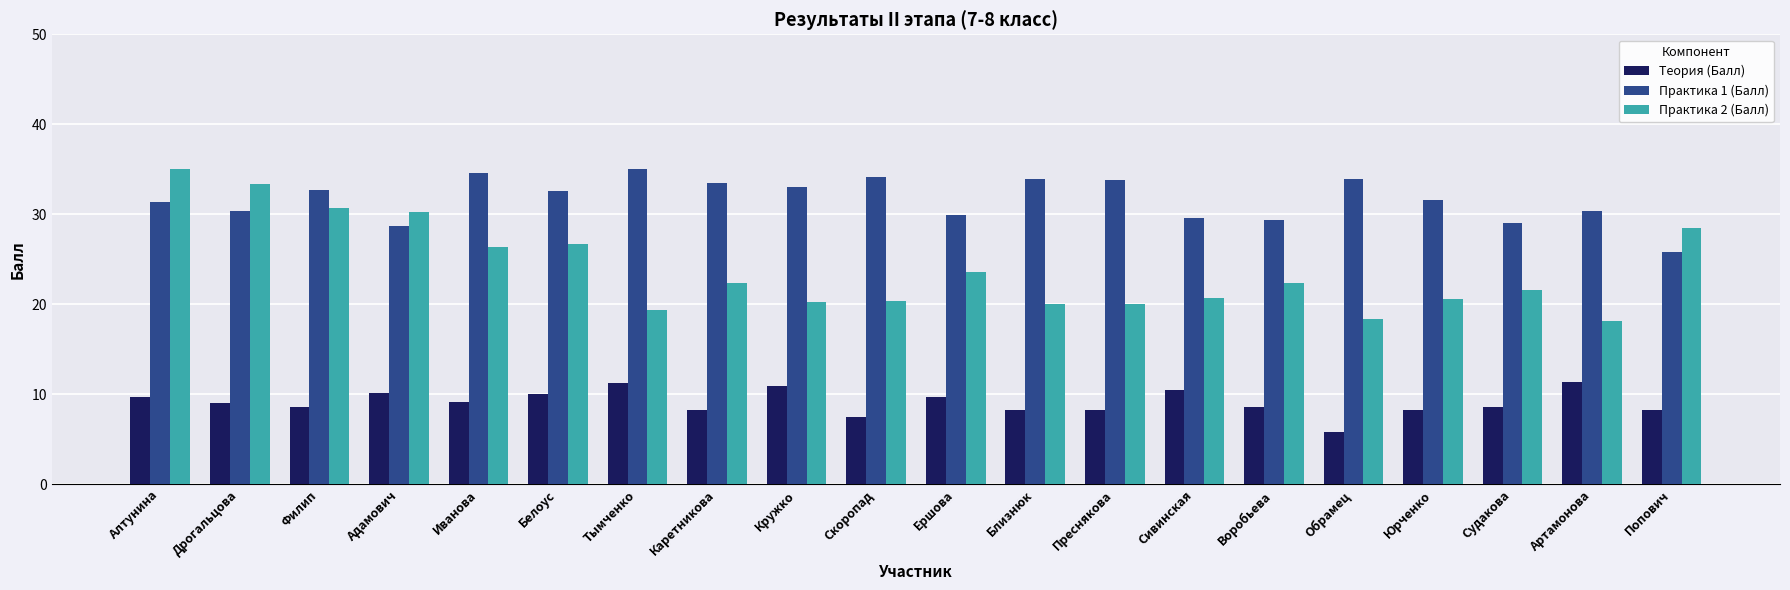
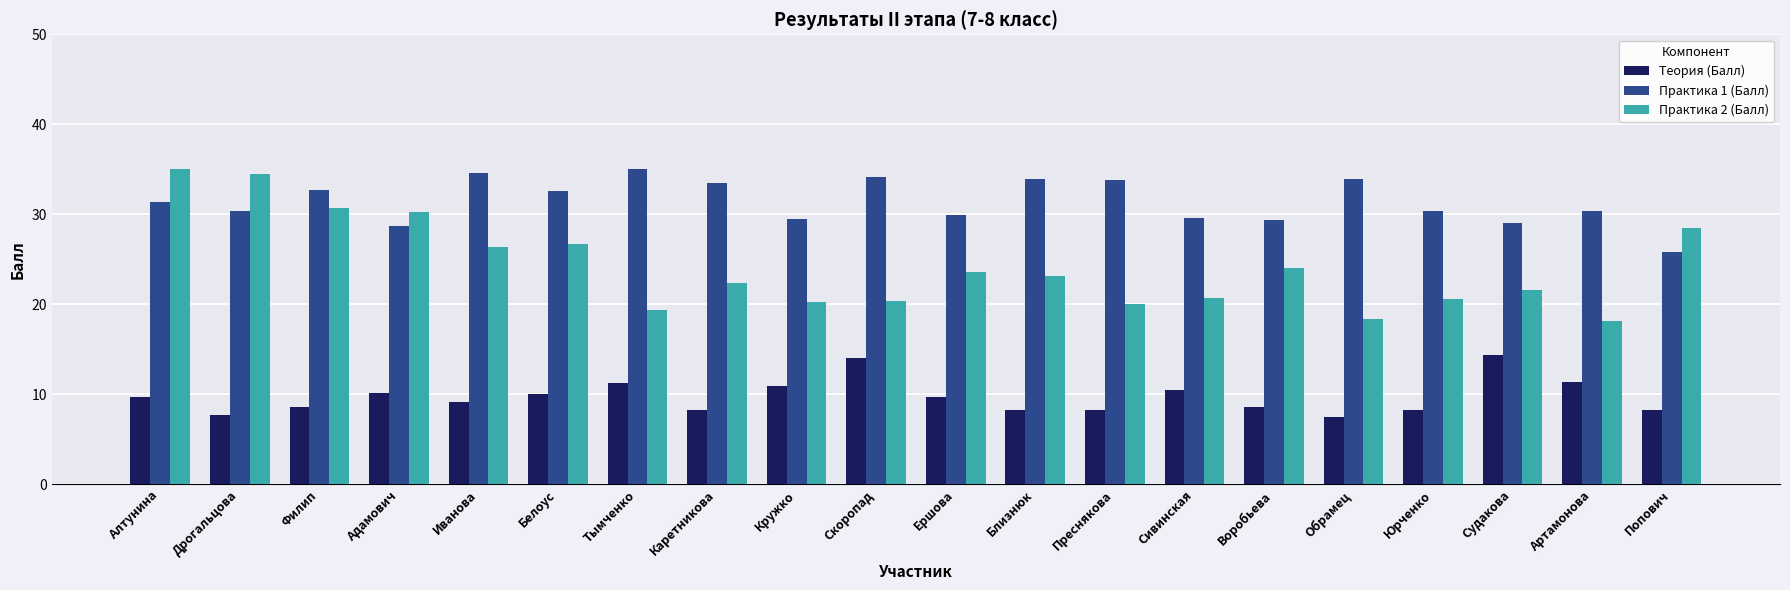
  {
    "Теория (Балл)": {
      "Алтунина": 10,
-     "Дрогальцова": 9,
+     "Дрогальцова": 8,
      "Филип": 9,
      "Адамович": 10,
      "Иванова": 9,
      "Белоус": 10,
      "Тымченко": 11,
      "Каретникова": 8,
      "Кружко": 11,
-     "Скоропад": 8,
+     "Скоропад": 14,
      "Ершова": 10,
      "Близнюк": 8,
      "Преснякова": 8,
      "Сивинская": 11,
      "Воробьева": 9,
-     "Обрамец": 6,
+     "Обрамец": 8,
      "Юрченко": 8,
-     "Судакова": 9,
+     "Судакова": 14,
      "Артамонова": 11,
      "Попович": 8
    },
    "Практика 1 (Балл)": {
      "Алтунина": 31,
      "Дрогальцова": 30,
      "Филип": 33,
      "Адамович": 29,
      "Иванова": 35,
      "Белоус": 33,
      "Тымченко": 35,
      "Каретникова": 33,
-     "Кружко": 33,
+     "Кружко": 30,
      "Скоропад": 34,
      "Ершова": 30,
      "Близнюк": 34,
      "Преснякова": 34,
      "Сивинская": 30,
      "Воробьева": 29,
      "Обрамец": 34,
-     "Юрченко": 32,
+     "Юрченко": 30,
      "Судакова": 29,
      "Артамонова": 30,
      "Попович": 26
    },
    "Практика 2 (Балл)": {
      "Алтунина": 35,
-     "Дрогальцова": 33,
+     "Дрогальцова": 34,
      "Филип": 31,
      "Адамович": 30,
      "Иванова": 26,
      "Белоус": 27,
      "Тымченко": 19,
      "Каретникова": 22,
      "Кружко": 20,
      "Скоропад": 20,
      "Ершова": 24,
-     "Близнюк": 20,
+     "Близнюк": 23,
      "Преснякова": 20,
      "Сивинская": 21,
-     "Воробьева": 22,
+     "Воробьева": 24,
      "Обрамец": 18,
      "Юрченко": 21,
      "Судакова": 22,
      "Артамонова": 18,
      "Попович": 29
    }
  }
